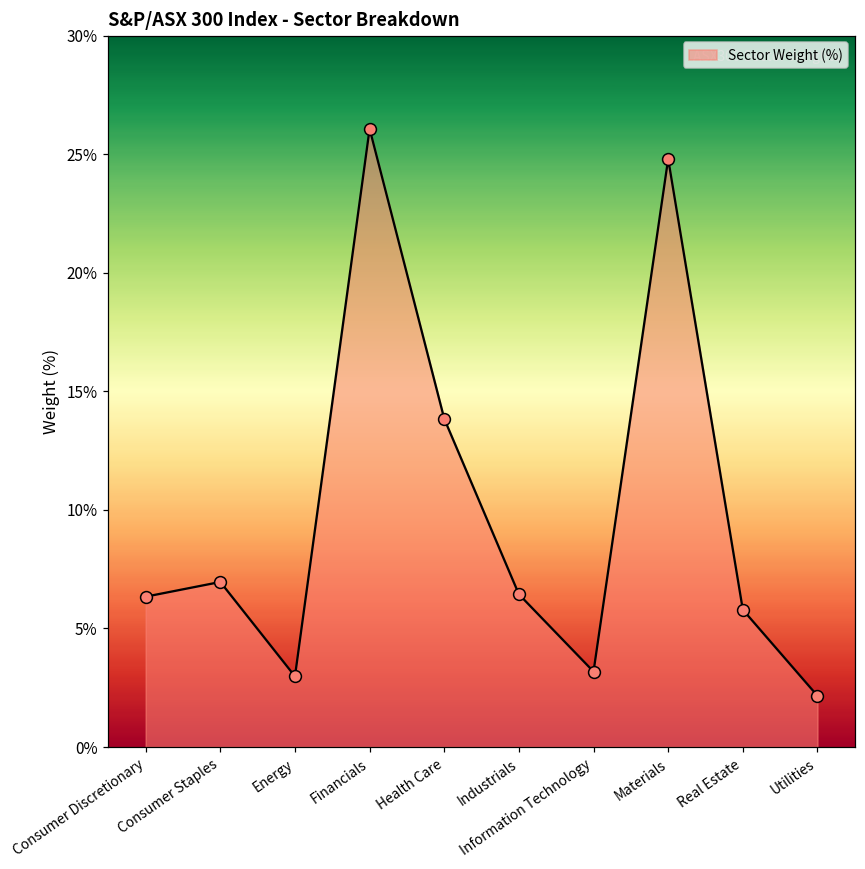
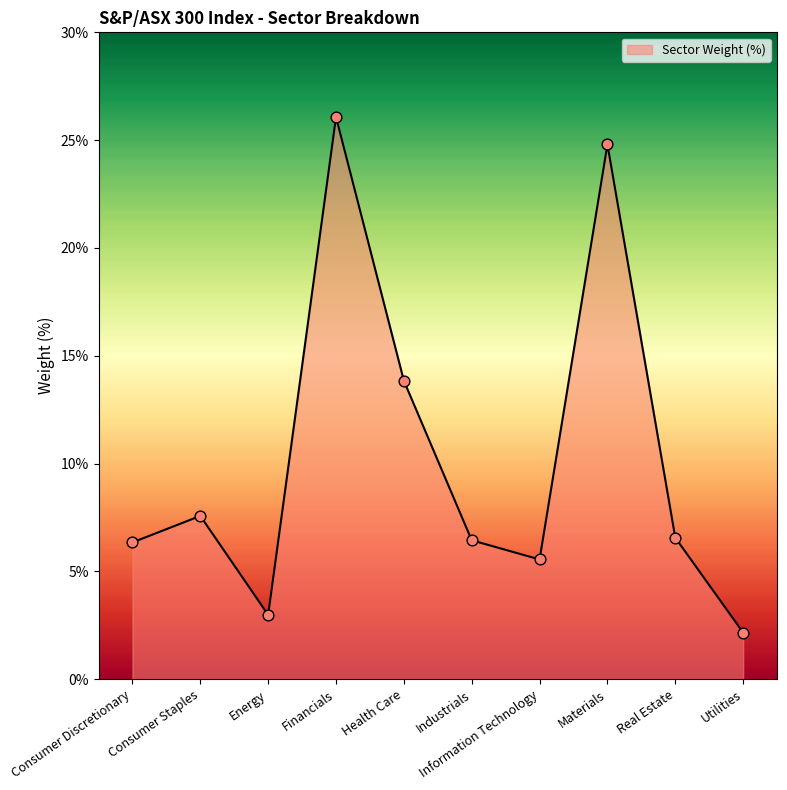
  {
    "Consumer Discretionary": "6.3%",
-   "Consumer Staples": "7.0%",
+   "Consumer Staples": "7.6%",
    "Energy": "3.0%",
    "Financials": "26.1%",
    "Health Care": "13.8%",
    "Industrials": "6.4%",
-   "Information Technology": "3.2%",
+   "Information Technology": "5.6%",
    "Materials": "24.8%",
-   "Real Estate": "5.8%",
+   "Real Estate": "6.6%",
    "Utilities": "2.2%"
  }
